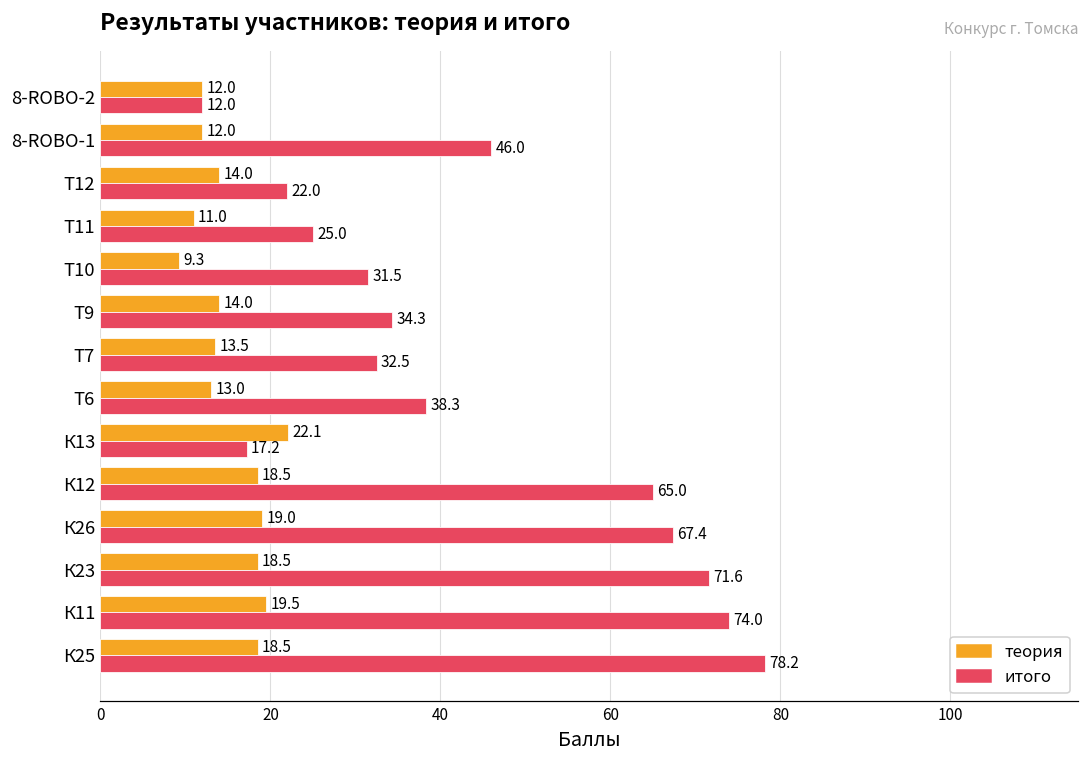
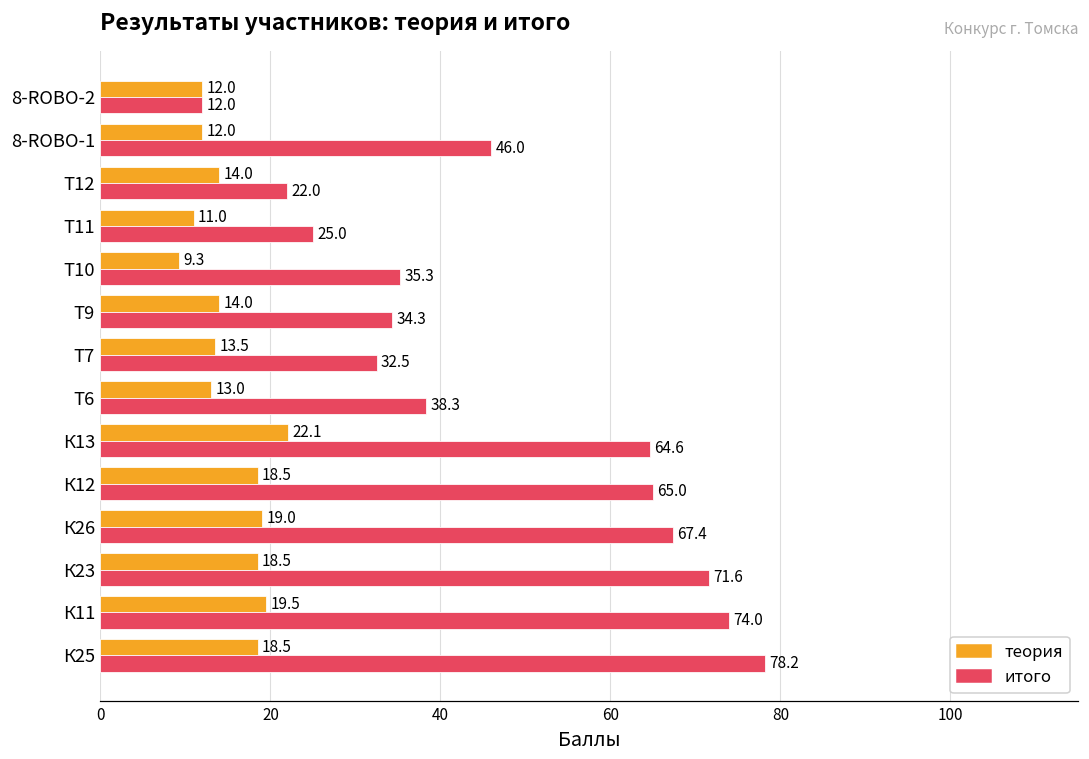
  {
    "теория": {
      "8-ROBO-2": 12.0,
      "8-ROBO-1": 12.0,
      "Т12": 14.0,
      "Т11": 11.0,
      "Т10": 9.3,
      "Т9": 14.0,
      "Т7": 13.5,
      "Т6": 13.0,
      "К13": 22.1,
      "К12": 18.5,
      "К26": 19.0,
      "К23": 18.5,
      "К11": 19.5,
      "К25": 18.5
    },
    "итого": {
      "8-ROBO-2": 12.0,
      "8-ROBO-1": 46.0,
      "Т12": 22.0,
      "Т11": 25.0,
-     "Т10": 31.5,
+     "Т10": 35.3,
      "Т9": 34.3,
      "Т7": 32.5,
      "Т6": 38.3,
-     "К13": 17.2,
+     "К13": 64.6,
      "К12": 65.0,
      "К26": 67.4,
      "К23": 71.6,
      "К11": 74.0,
      "К25": 78.2
    }
  }
